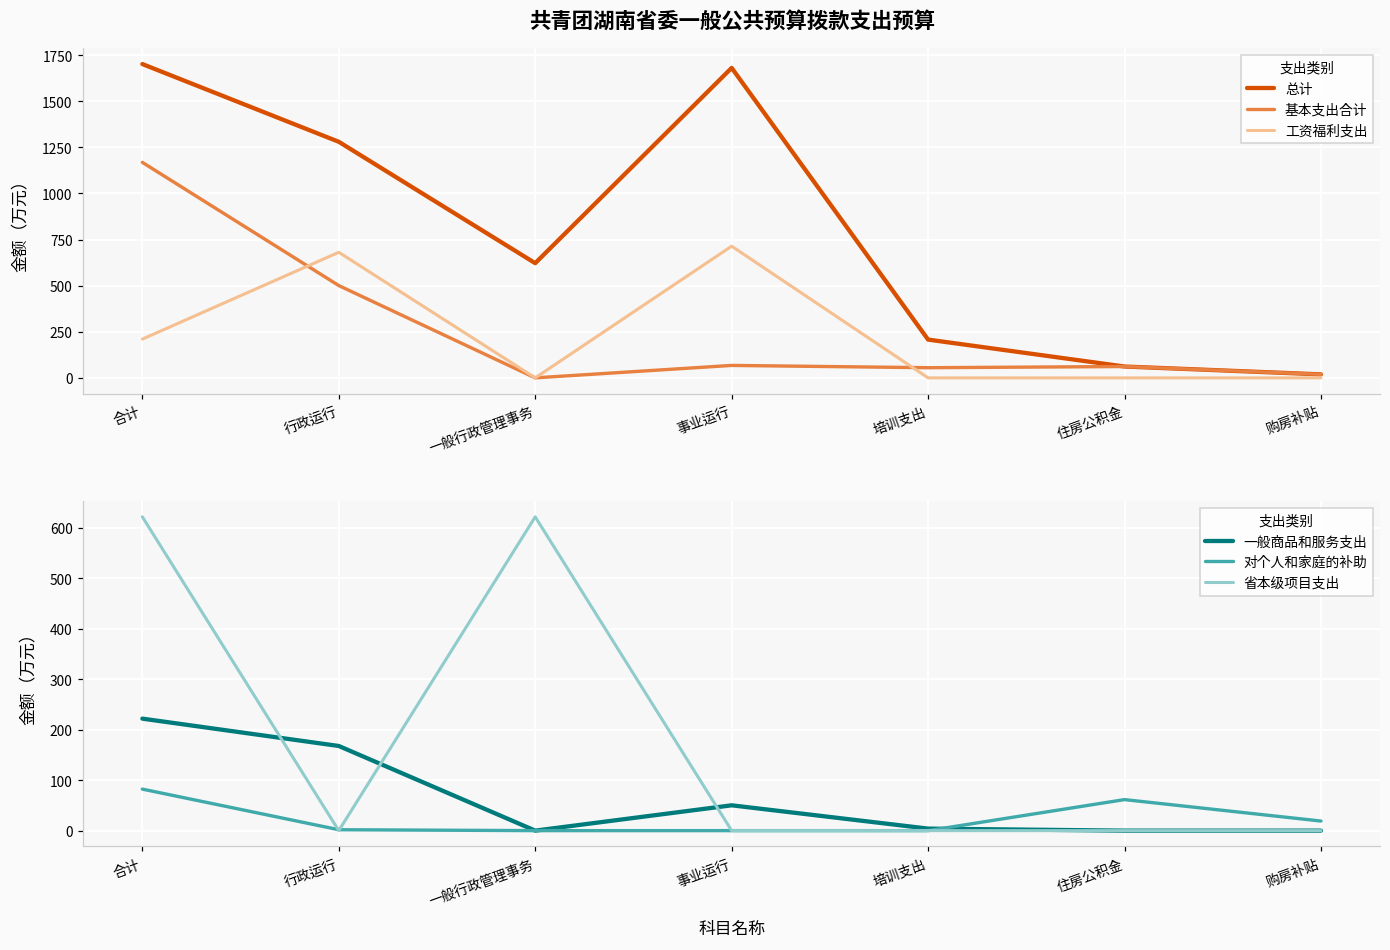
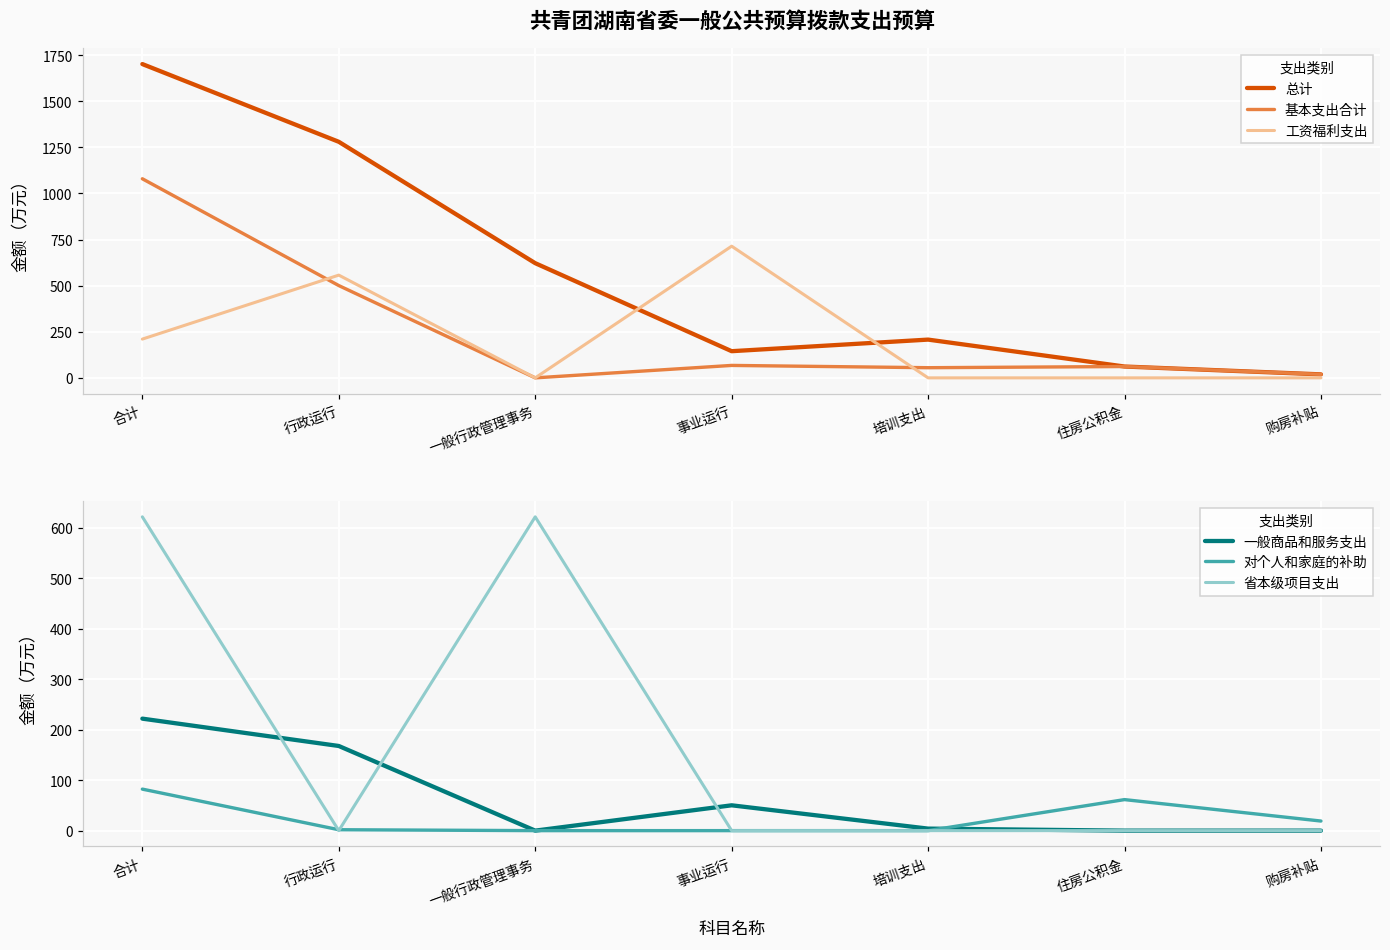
  {
    "共青团湖南省委一般公共预算拨款支出预算": {
      "总计": {
        "合计": 1700,
        "行政运行": 1280,
        "一般行政管理事务": 620,
-       "事业运行": 1680,
+       "事业运行": 140,
        "培训支出": 210
      },
      "基本支出合计": {
-       "合计": 1170,
+       "合计": 1080,
        "行政运行": 500,
        "事业运行": 70,
        "培训支出": 60
      },
      "工资福利支出": {
        "合计": 210,
-       "行政运行": 680,
+       "行政运行": 560,
        "事业运行": 710,
        "培训支出": 0,
        "住房公积金": 0,
        "购房补贴": 0
      }
    }
  }
